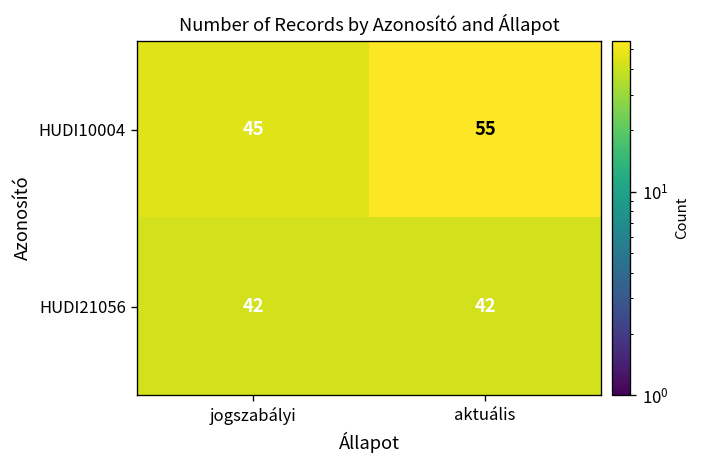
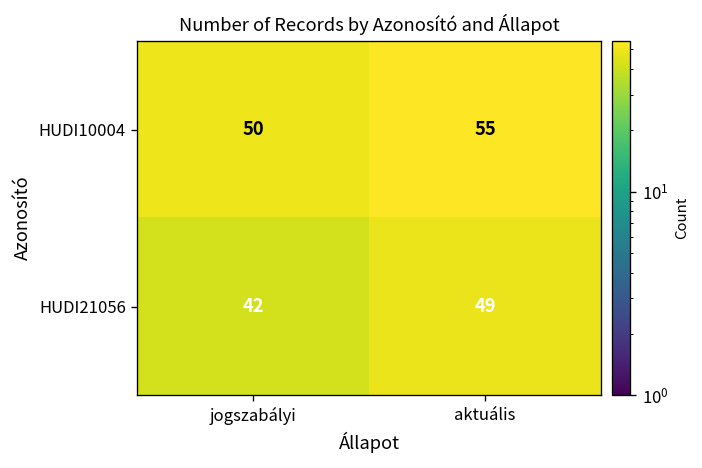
  {
    "HUDI10004": {
-     "jogszabályi": 45,
+     "jogszabályi": 50,
      "aktuális": 55
    },
    "HUDI21056": {
      "jogszabályi": 42,
-     "aktuális": 42
+     "aktuális": 49
    }
  }
